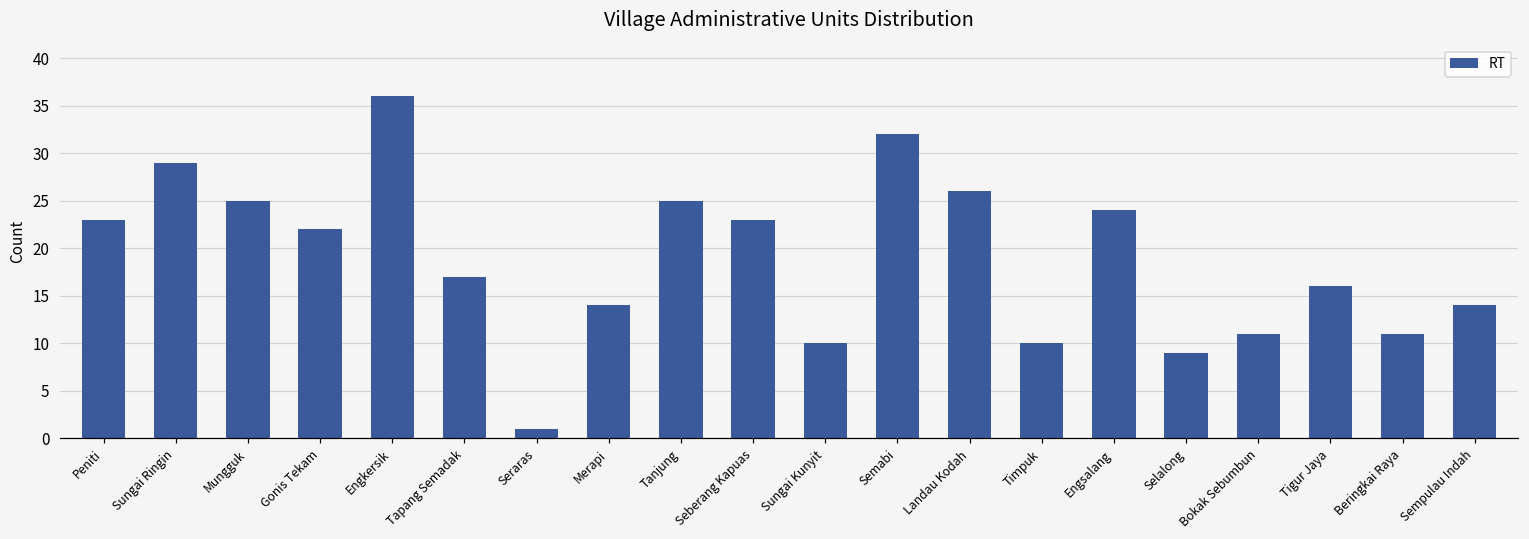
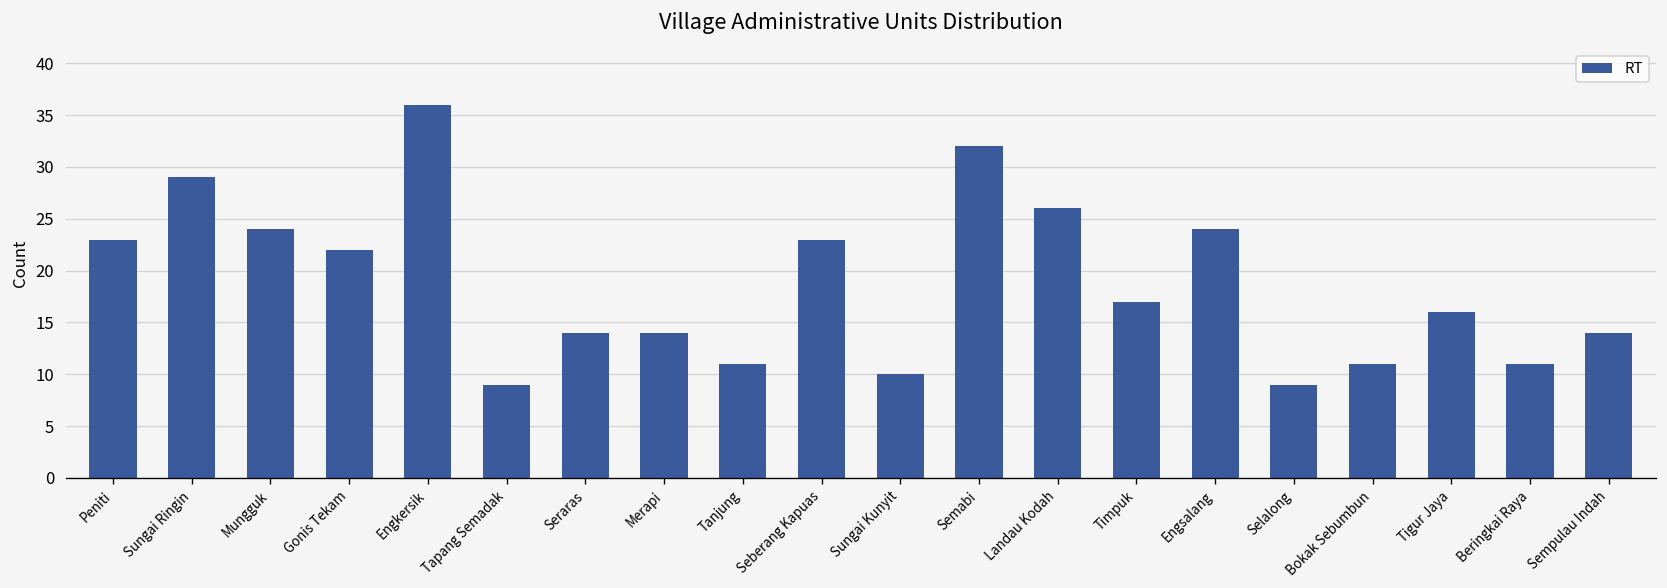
  {
    "Peniti": 23,
    "Sungai Ringin": 29,
-   "Mungguk": 25,
+   "Mungguk": 24,
    "Gonis Tekam": 22,
    "Engkersik": 36,
-   "Tapang Semadak": 17,
-   "Seraras": 1,
+   "Tapang Semadak": 9,
+   "Seraras": 14,
    "Merapi": 14,
-   "Tanjung": 25,
+   "Tanjung": 11,
    "Seberang Kapuas": 23,
    "Sungai Kunyit": 10,
    "Semabi": 32,
    "Landau Kodah": 26,
-   "Timpuk": 10,
+   "Timpuk": 17,
    "Engsalang": 24,
    "Selalong": 9,
    "Bokak Sebumbun": 11,
    "Tigur Jaya": 16,
    "Beringkai Raya": 11,
    "Sempulau Indah": 14
  }
